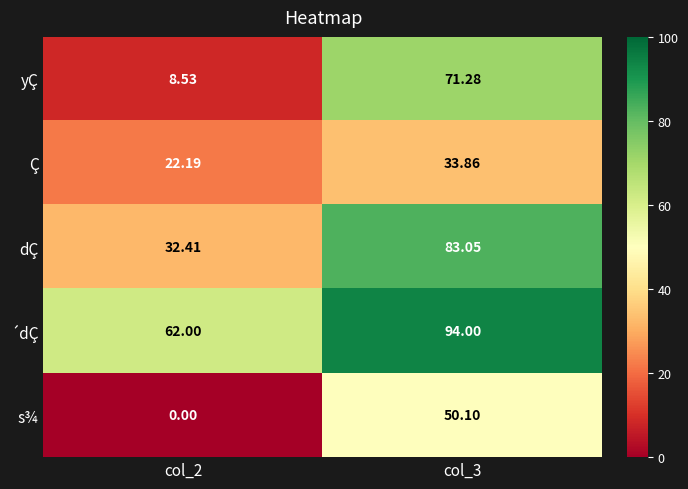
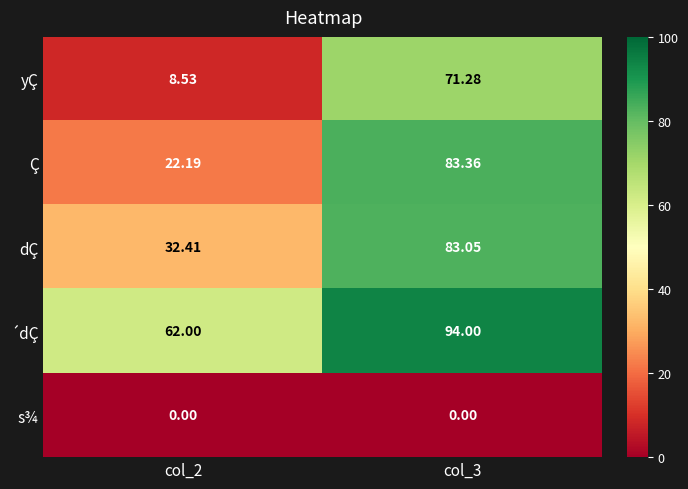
  {
    "yÇ": {
      "col_2": 8.53,
      "col_3": 71.28
    },
    "Ç": {
      "col_2": 22.19,
-     "col_3": 33.86
+     "col_3": 83.36
    },
    "dÇ": {
      "col_2": 32.41,
      "col_3": 83.05
    },
    "´dÇ": {
      "col_2": 62.00,
      "col_3": 94.00
    },
    "s¾": {
      "col_2": 0.00,
-     "col_3": 50.10
+     "col_3": 0.00
    }
  }
